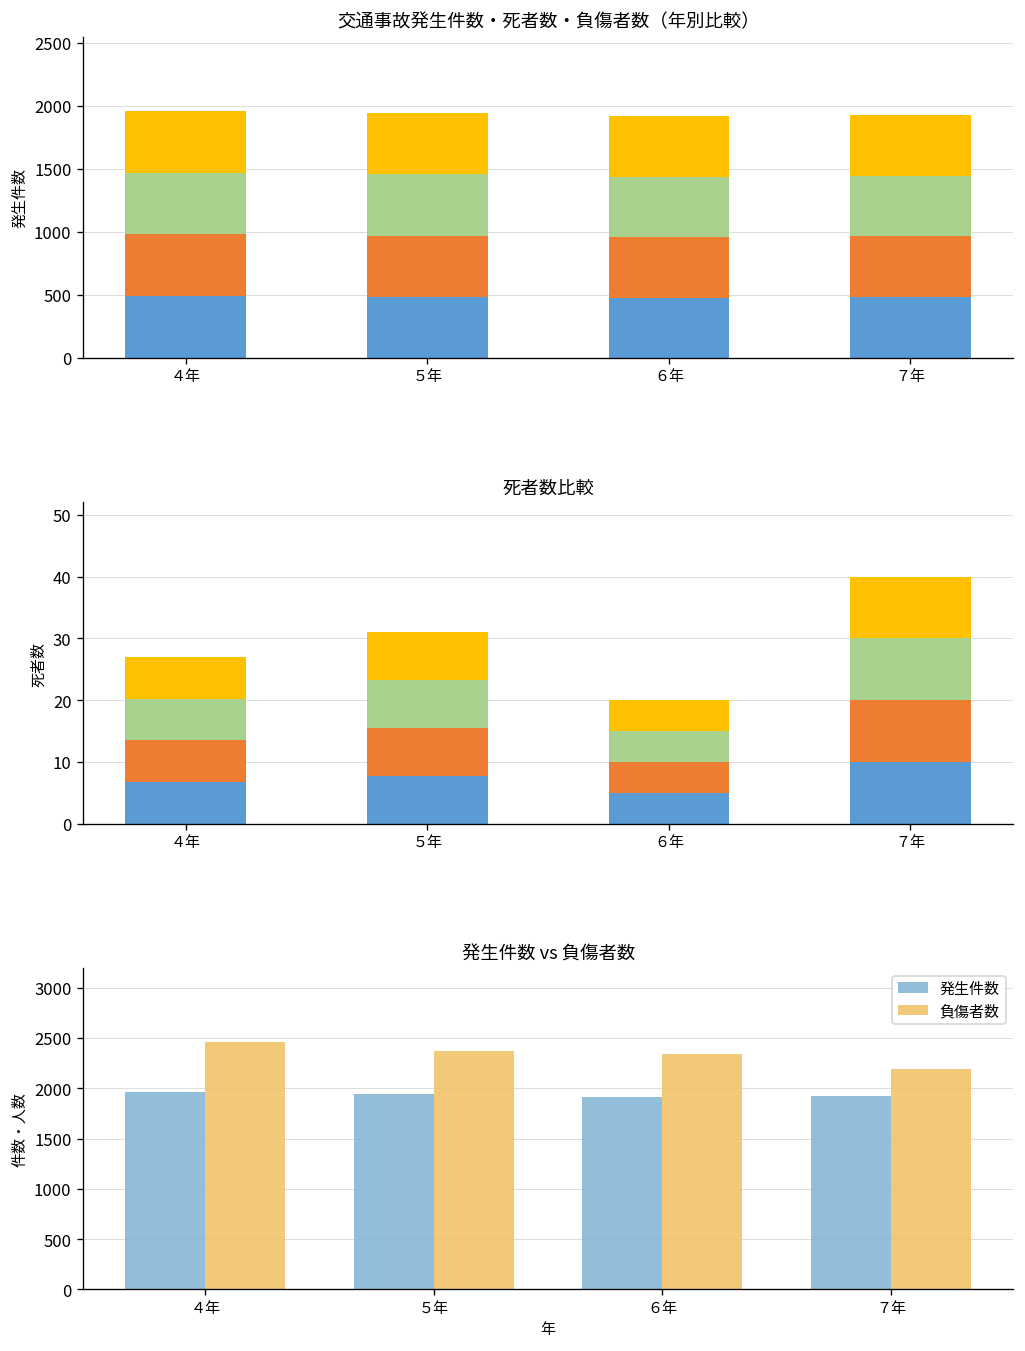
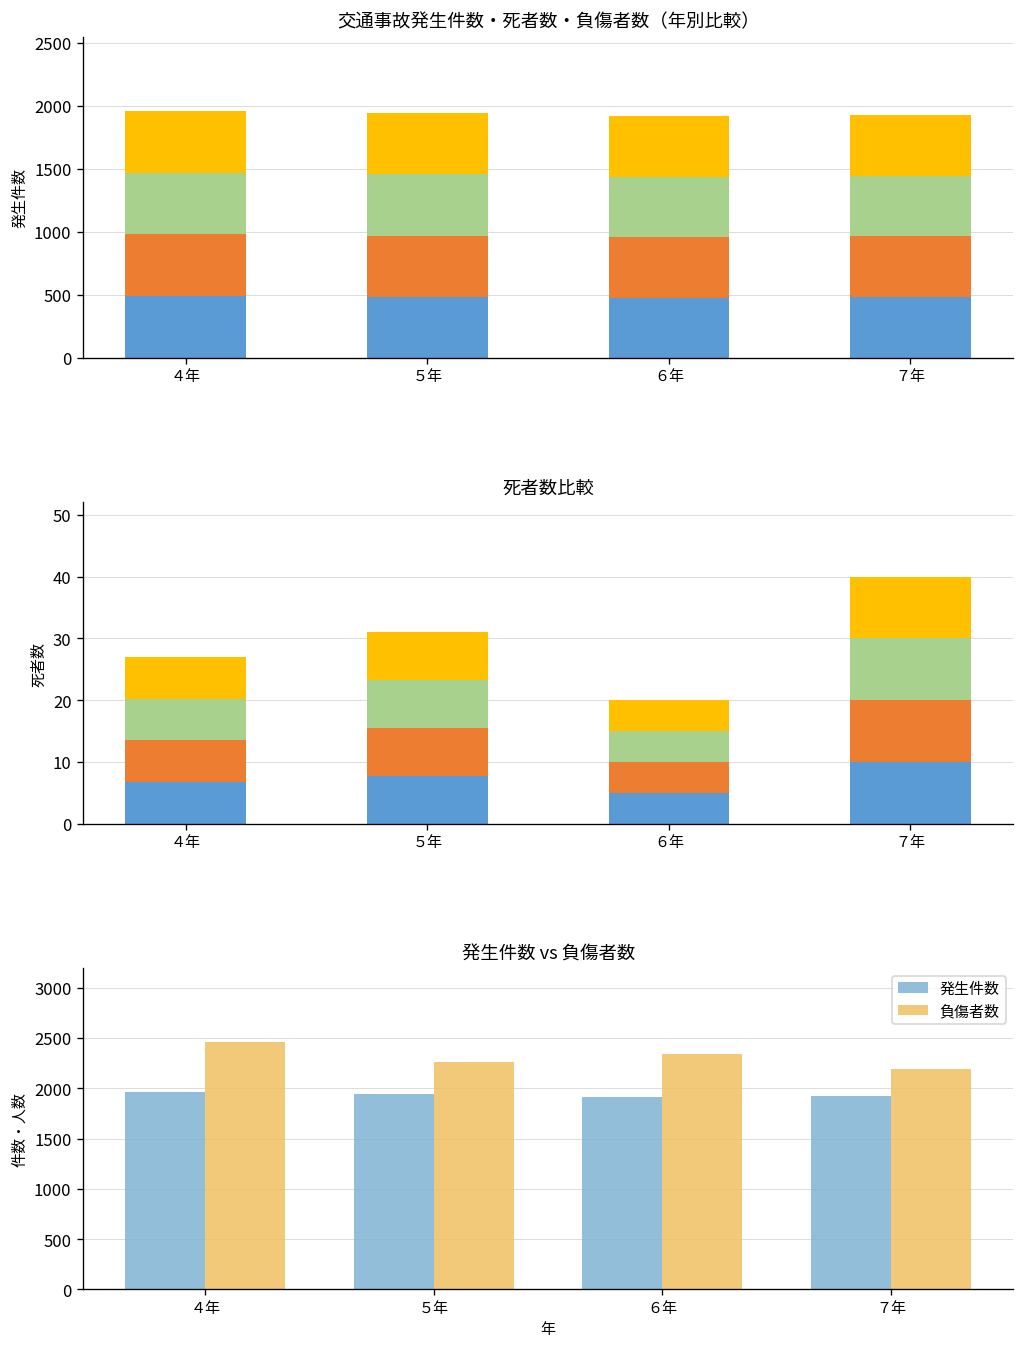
  {
    "発生件数 vs 負傷者数": {
      "発生件数": {
        "４年": 2000,
        "５年": 1900,
        "６年": 1900,
        "７年": 1900
      },
      "負傷者数": {
        "４年": 2500,
-       "５年": 2400,
+       "５年": 2300,
        "６年": 2300,
        "７年": 2200
      }
    }
  }
